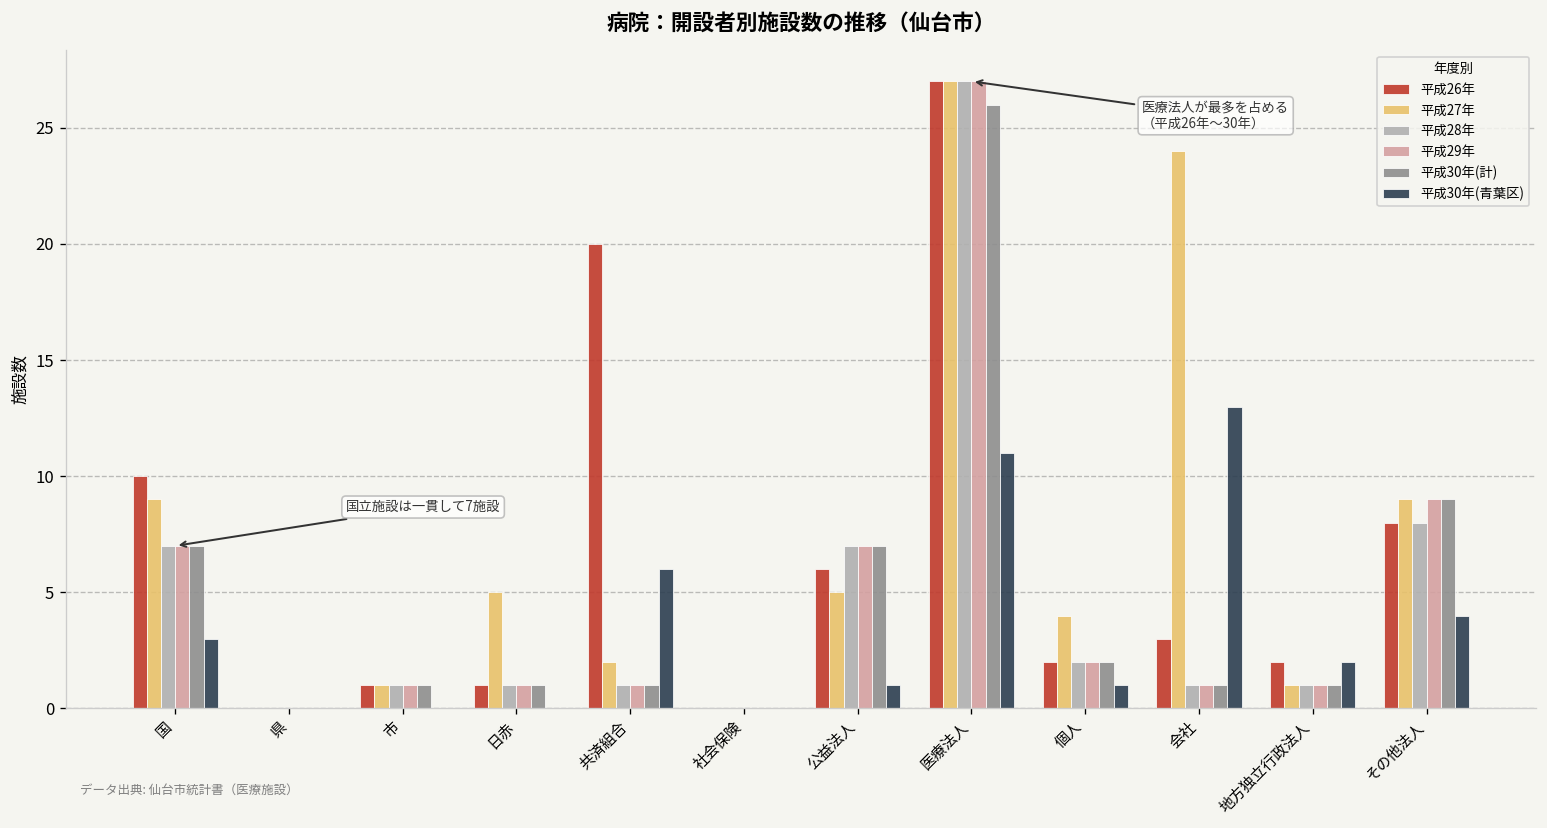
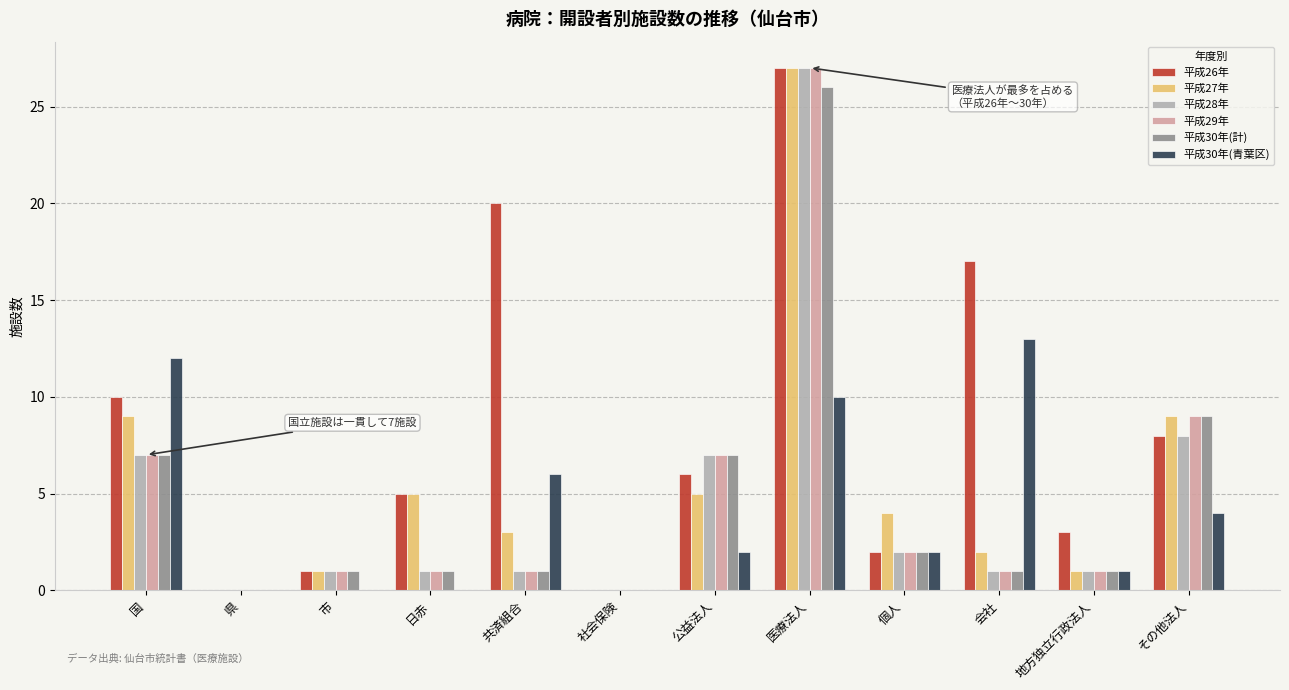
  {
    "平成26年": {
      "国": 10,
      "県": 0,
      "市": 1,
-     "日赤": 1,
+     "日赤": 5,
      "共済組合": 20,
      "社会保険": 0,
      "公益法人": 6,
      "医療法人": 27,
      "個人": 2,
-     "会社": 3,
-     "地方独立行政法人": 2,
+     "会社": 17,
+     "地方独立行政法人": 3,
      "その他法人": 8
    },
    "平成27年": {
      "国": 9,
      "県": 0,
      "市": 1,
      "日赤": 5,
-     "共済組合": 2,
+     "共済組合": 3,
      "社会保険": 0,
      "公益法人": 5,
      "医療法人": 27,
      "個人": 4,
-     "会社": 24,
+     "会社": 2,
      "地方独立行政法人": 1,
      "その他法人": 9
    },
    "平成30年(青葉区)": {
-     "国": 3,
+     "国": 12,
      "県": 0,
      "市": 0,
      "日赤": 0,
      "共済組合": 6,
      "社会保険": 0,
-     "公益法人": 1,
-     "医療法人": 11,
-     "個人": 1,
+     "公益法人": 2,
+     "医療法人": 10,
+     "個人": 2,
      "会社": 13,
-     "地方独立行政法人": 2,
+     "地方独立行政法人": 1,
      "その他法人": 4
    }
  }
